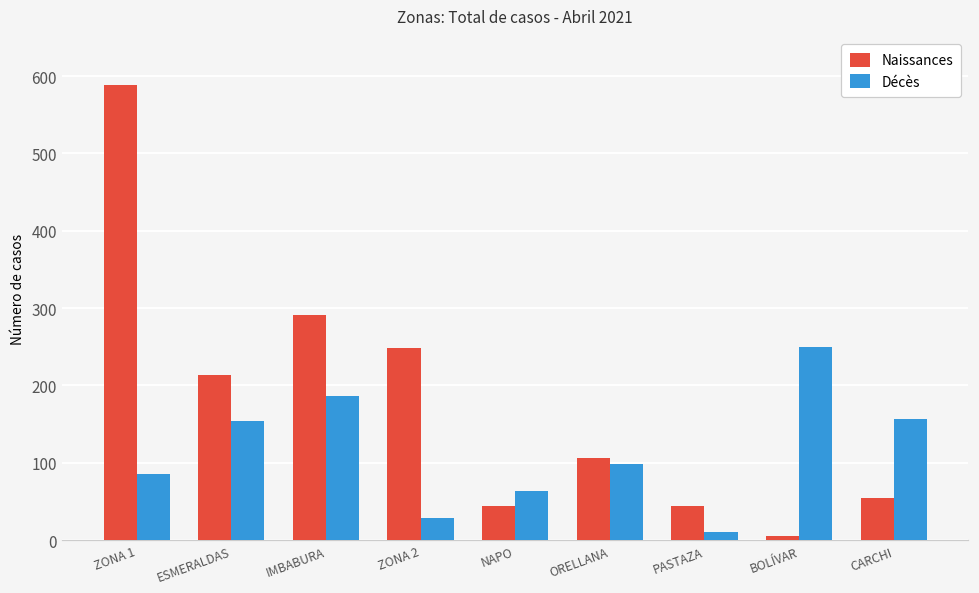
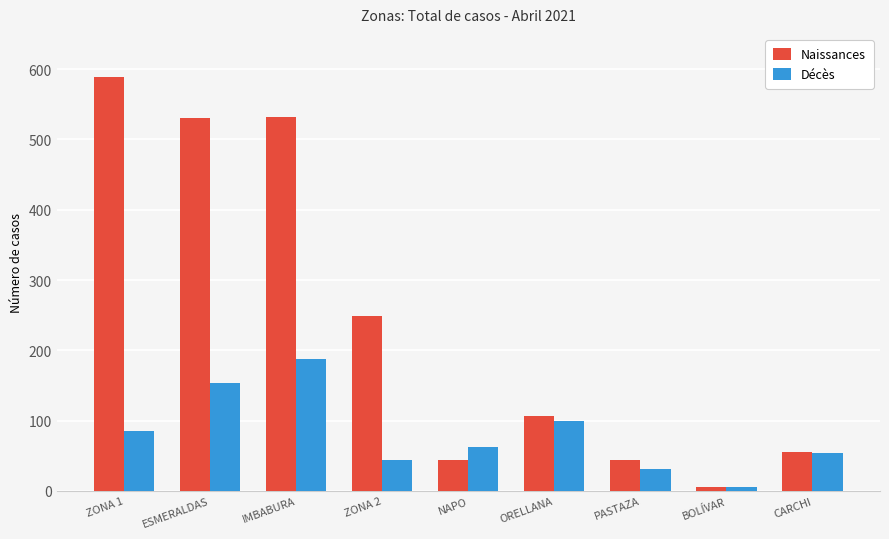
  {
    "Naissances": {
      "ZONA 1": 590,
-     "ESMERALDAS": 210,
-     "IMBABURA": 290,
+     "ESMERALDAS": 530,
+     "IMBABURA": 530,
      "ZONA 2": 250,
      "NAPO": 40,
      "ORELLANA": 110,
      "PASTAZA": 40,
      "BOLÍVAR": 10,
      "CARCHI": 60
    },
    "Décès": {
      "ZONA 1": 90,
      "ESMERALDAS": 150,
      "IMBABURA": 190,
-     "ZONA 2": 30,
+     "ZONA 2": 40,
      "NAPO": 60,
      "ORELLANA": 100,
-     "PASTAZA": 10,
-     "BOLÍVAR": 250,
-     "CARCHI": 160
+     "PASTAZA": 30,
+     "BOLÍVAR": 10,
+     "CARCHI": 50
    }
  }
